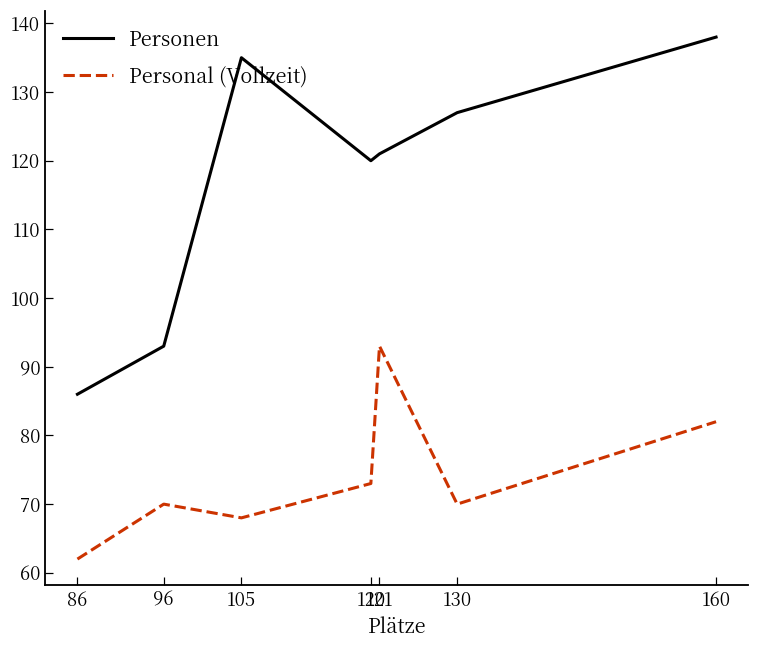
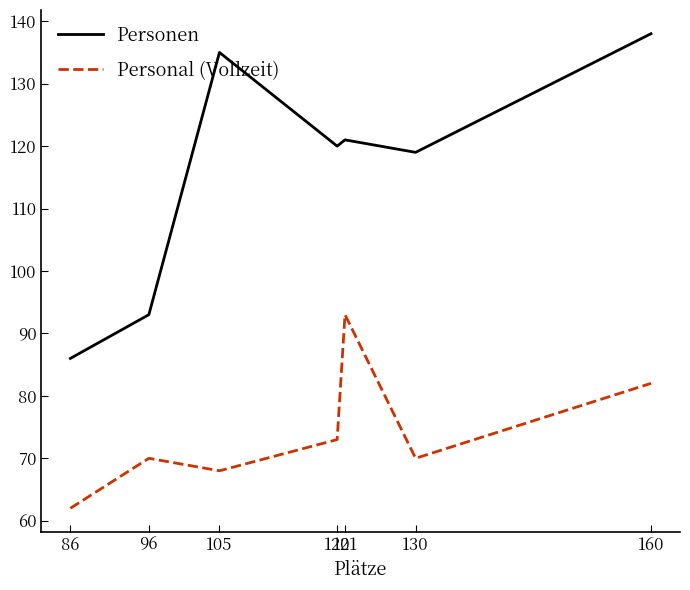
  {
    "Personen": {
      "86": 86,
      "96": 93,
      "105": 135,
-     "130": 127,
+     "130": 119,
      "160": 138
    },
    "Personal (Vollzeit)": {
      "86": 62,
      "96": 70,
      "105": 68,
      "130": 70,
      "160": 82
    }
  }
